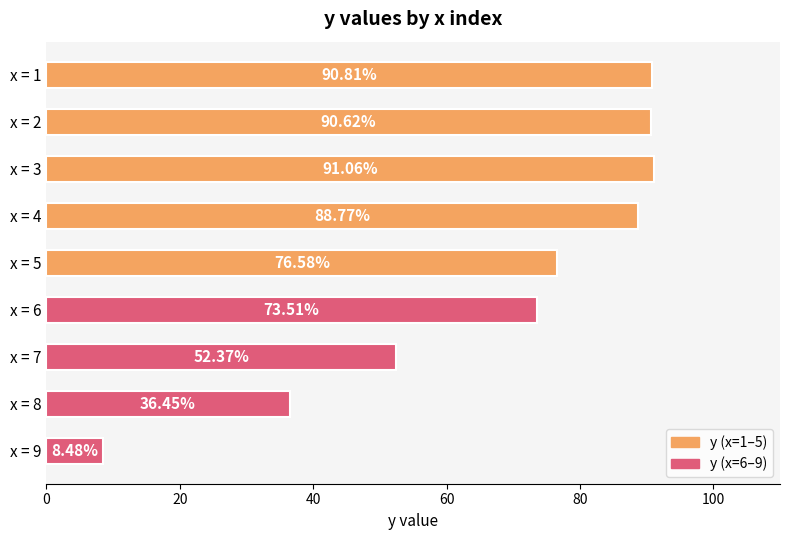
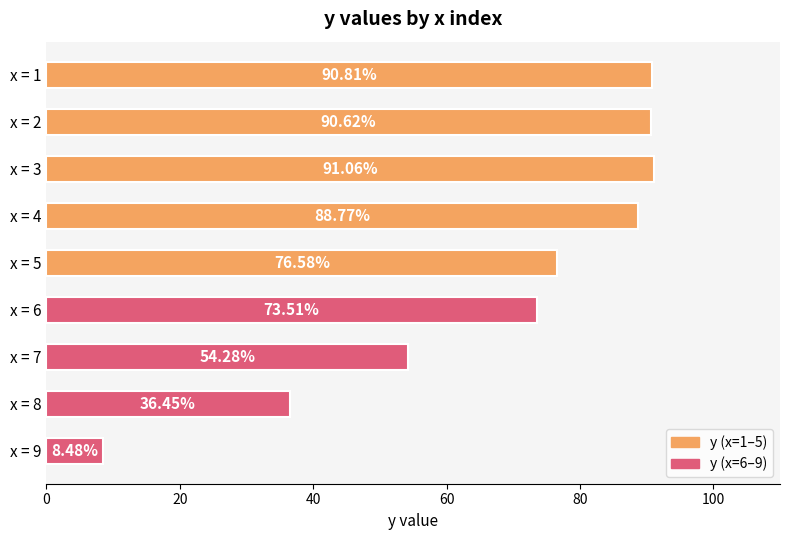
  {
    "x = 1": "90.81%",
    "x = 2": "90.62%",
    "x = 3": "91.06%",
    "x = 4": "88.77%",
    "x = 5": "76.58%",
    "x = 6": "73.51%",
-   "x = 7": "52.37%",
+   "x = 7": "54.28%",
    "x = 8": "36.45%",
    "x = 9": "8.48%"
  }
